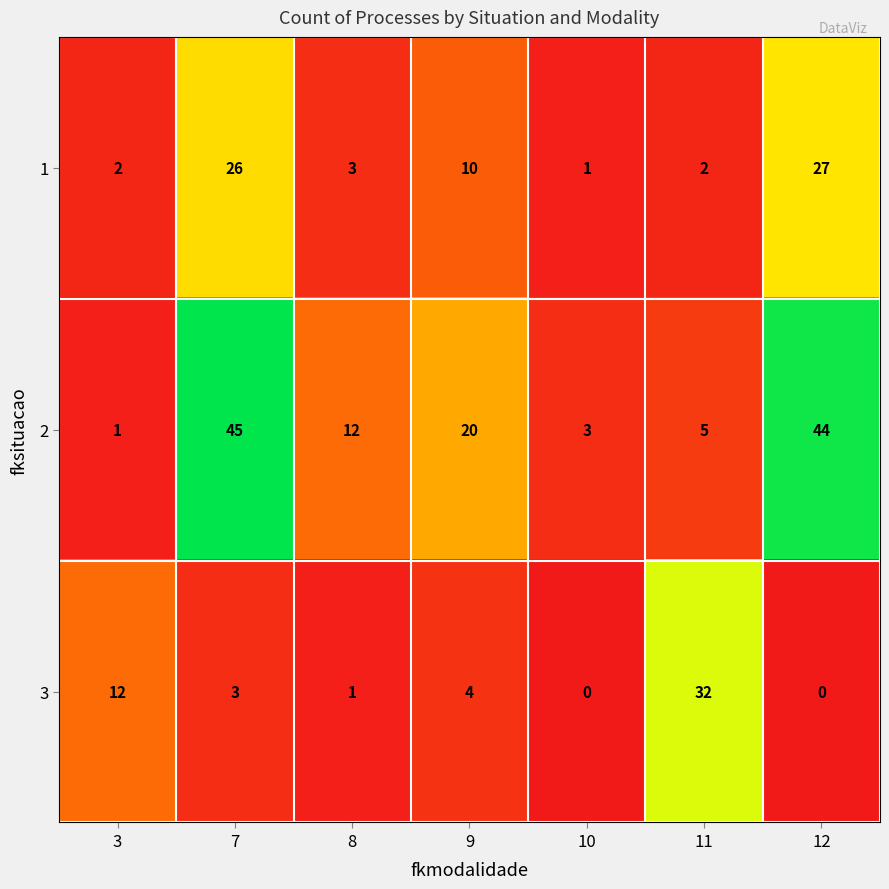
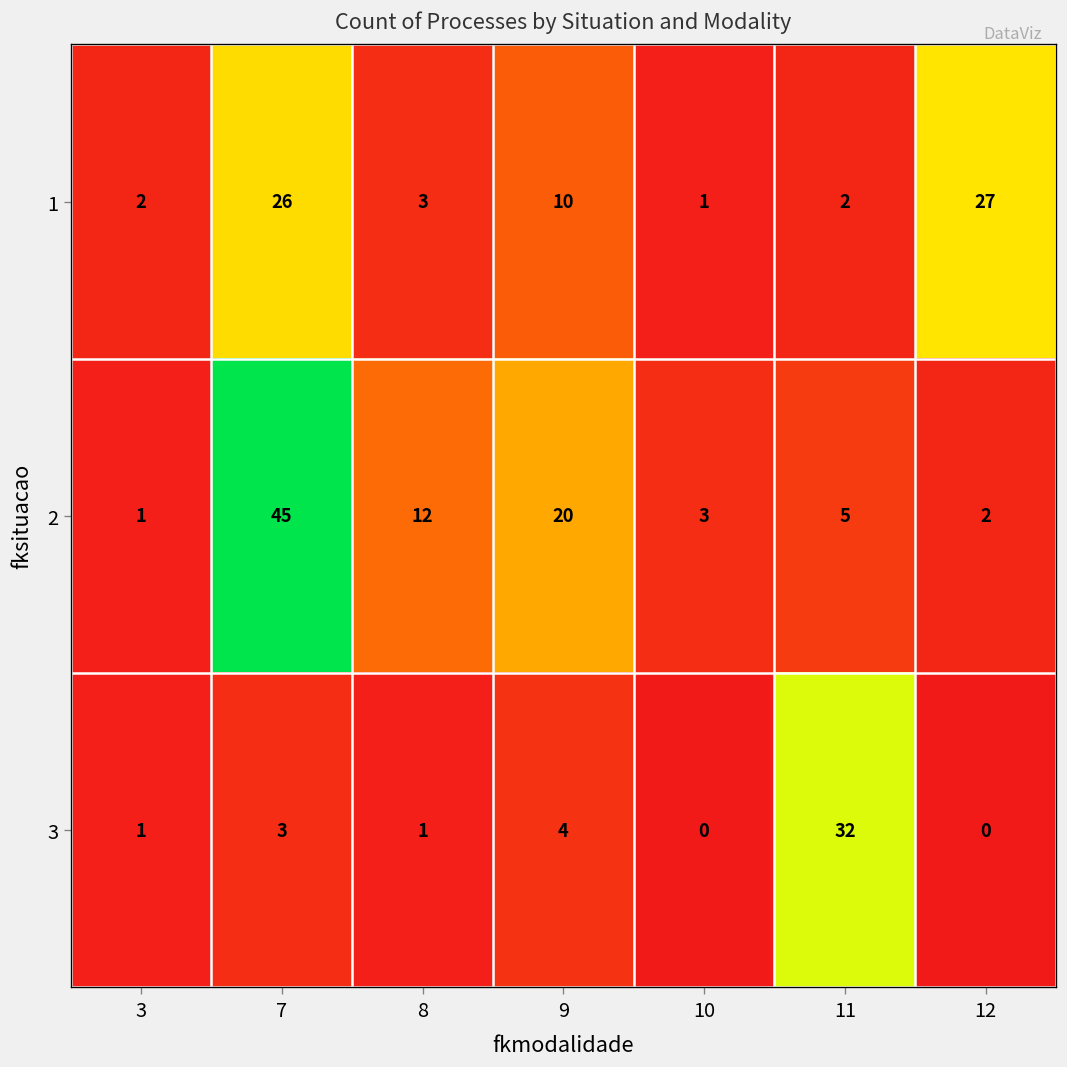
  {
    "1": {
      "3": 2,
      "7": 26,
      "8": 3,
      "9": 10,
      "10": 1,
      "11": 2,
      "12": 27
    },
    "2": {
      "3": 1,
      "7": 45,
      "8": 12,
      "9": 20,
      "10": 3,
      "11": 5,
-     "12": 44
+     "12": 2
    },
    "3": {
-     "3": 12,
+     "3": 1,
      "7": 3,
      "8": 1,
      "9": 4,
      "10": 0,
      "11": 32,
      "12": 0
    }
  }
